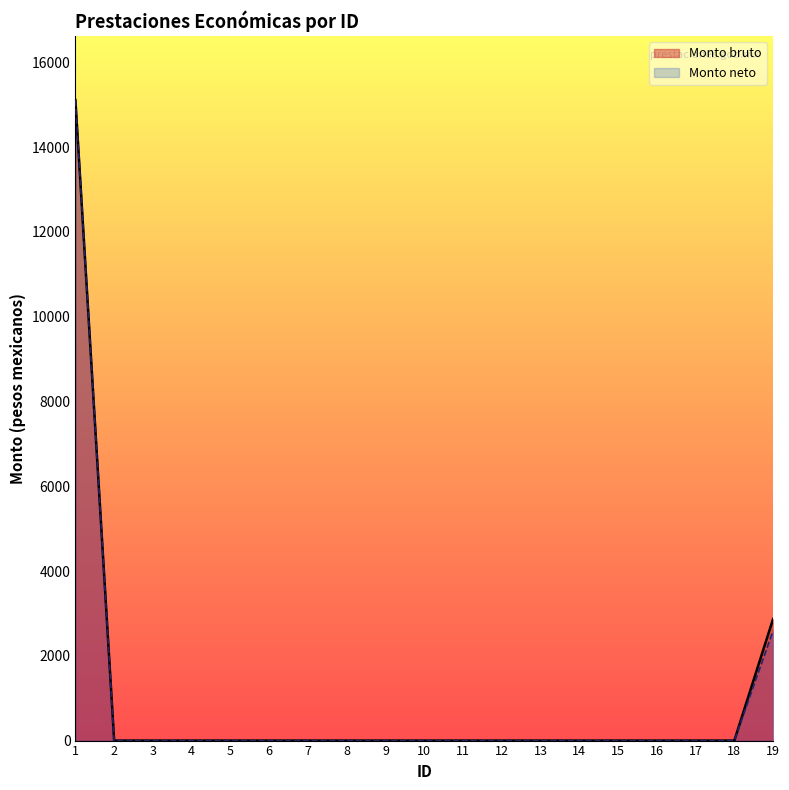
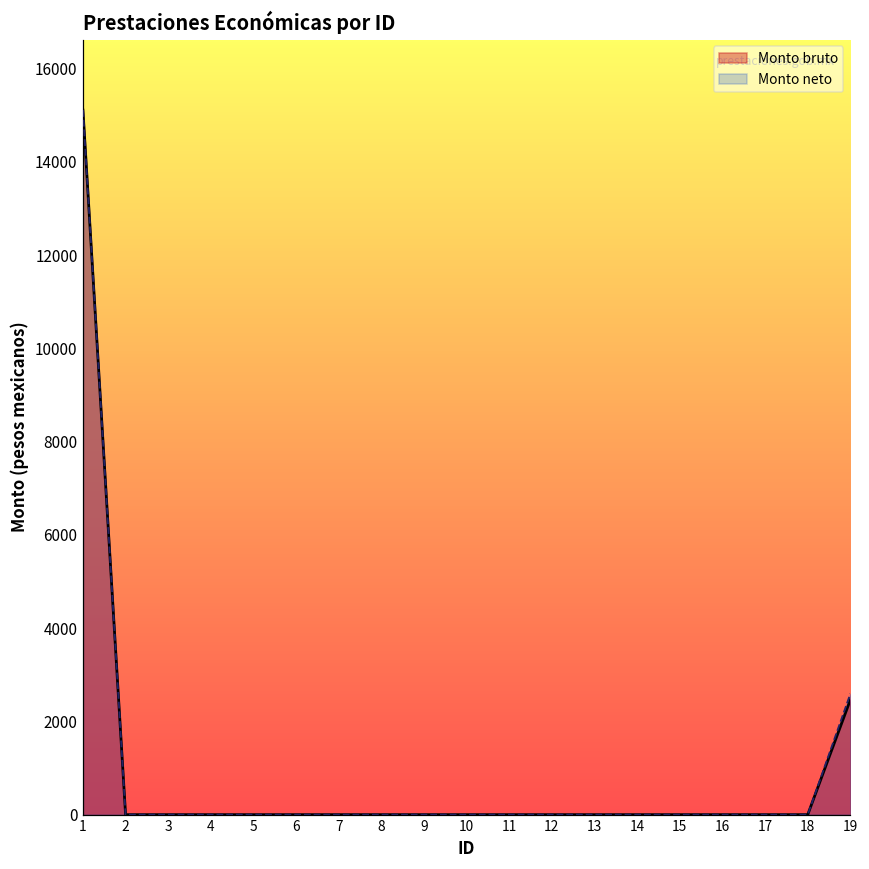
  {
    "Monto bruto": {
-     "19": 2900
+     "19": 2500
    },
    "Monto neto": {
      "19": 2600
    }
  }
